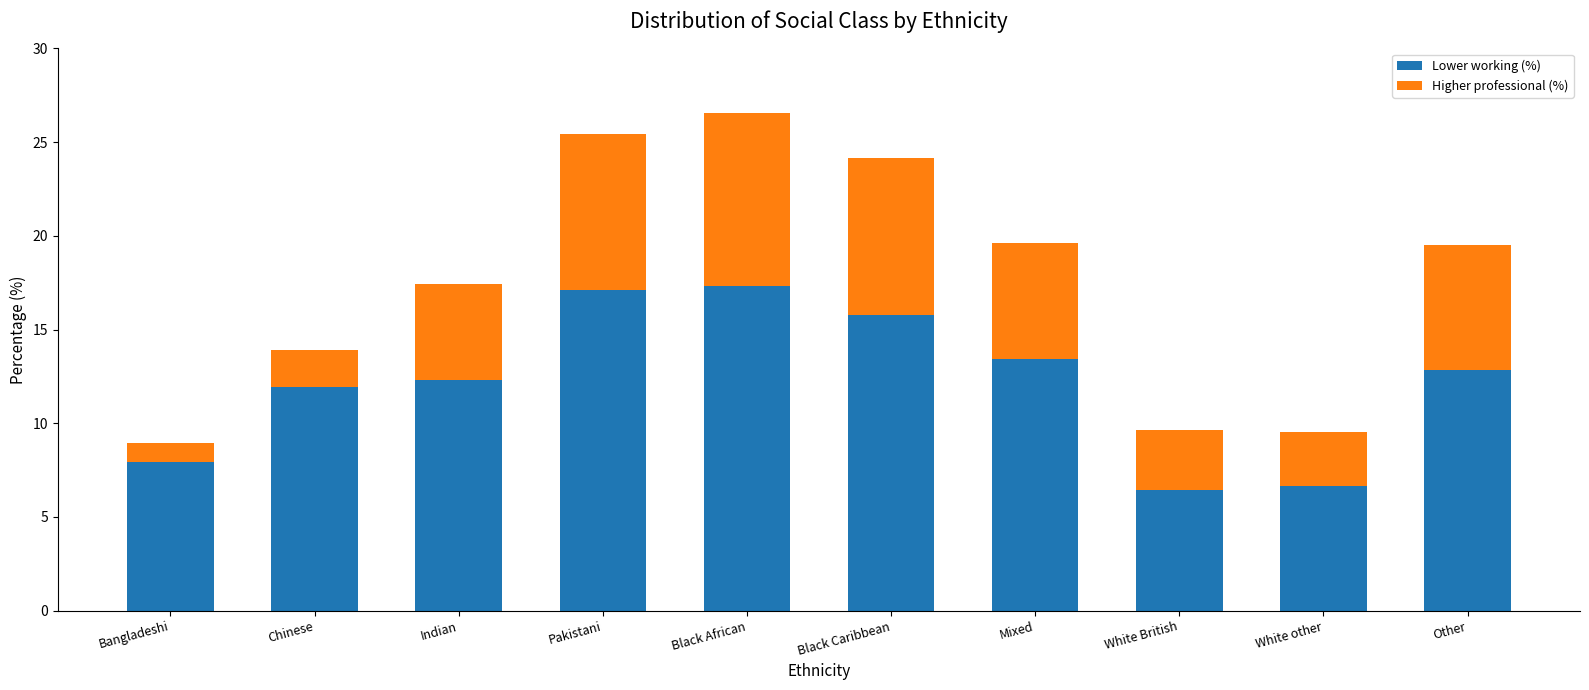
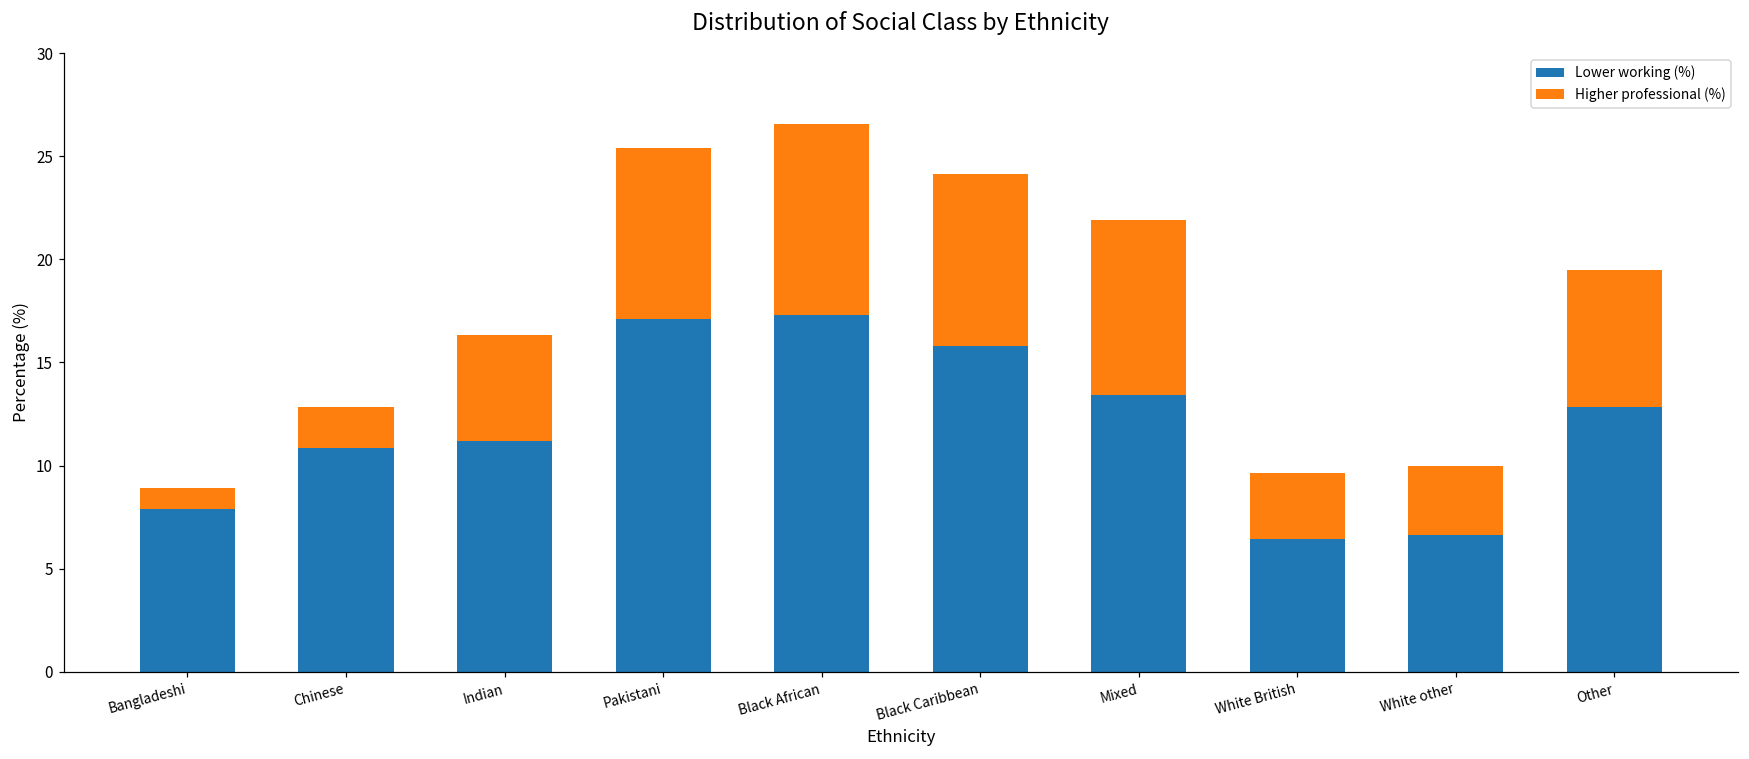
  {
    "Lower working (%)": {
      "Bangladeshi": 7.9,
-     "Chinese": 11.9,
-     "Indian": 12.3,
+     "Chinese": 10.8,
+     "Indian": 11.2,
      "Pakistani": 17.1,
      "Black African": 17.3,
      "Black Caribbean": 15.8,
      "Mixed": 13.4,
      "White British": 6.4,
      "White other": 6.6,
      "Other": 12.8
    },
    "Higher professional (%)": {
      "Bangladeshi": 1.0,
      "Chinese": 2.0,
      "Indian": 5.1,
      "Pakistani": 8.3,
      "Black African": 9.3,
      "Black Caribbean": 8.4,
-     "Mixed": 6.2,
+     "Mixed": 8.5,
      "White British": 3.2,
-     "White other": 2.9,
+     "White other": 3.3,
      "Other": 6.7
    }
  }
